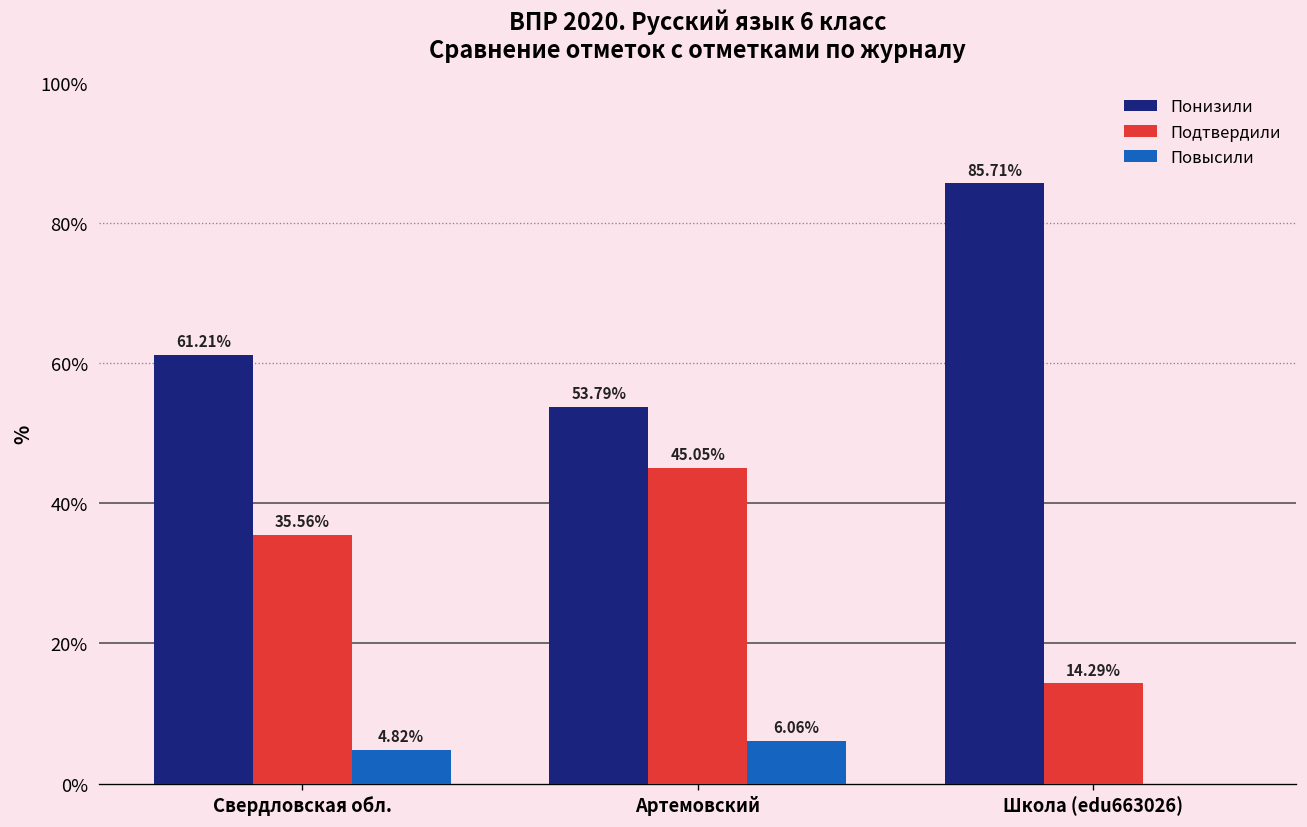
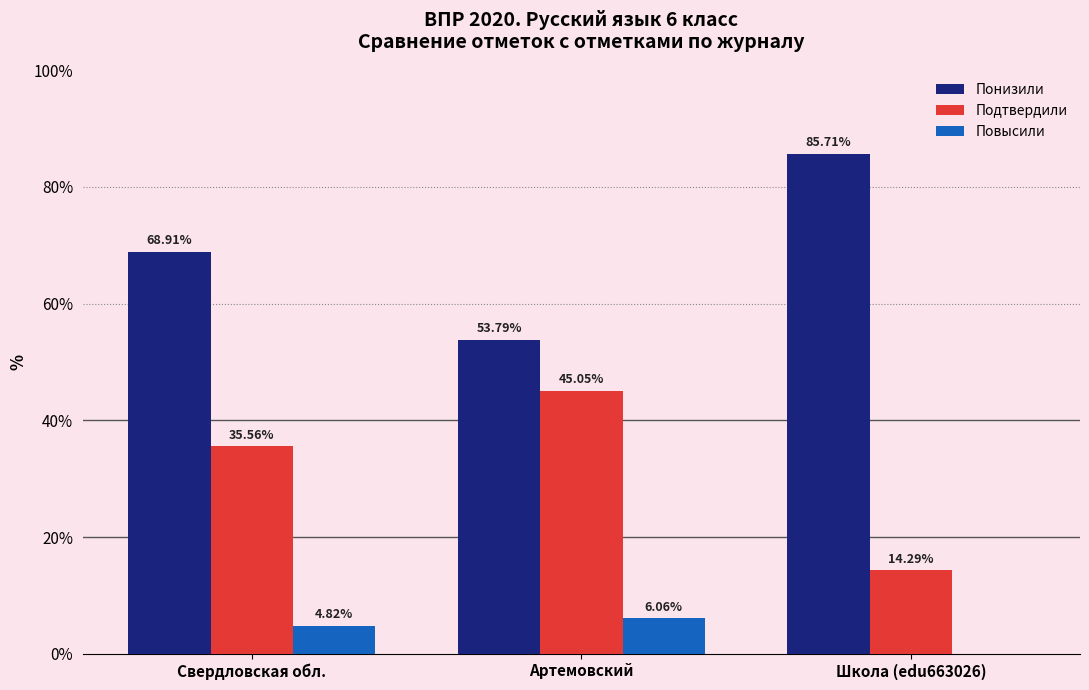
  {
    "Понизили": {
-     "Свердловская обл.": "61.21%",
+     "Свердловская обл.": "68.91%",
      "Артемовский": "53.79%",
      "Школа (edu663026)": "85.71%"
    },
    "Подтвердили": {
      "Свердловская обл.": "35.56%",
      "Артемовский": "45.05%",
      "Школа (edu663026)": "14.29%"
    },
    "Повысили": {
      "Свердловская обл.": "4.82%",
      "Артемовский": "6.06%"
    }
  }
